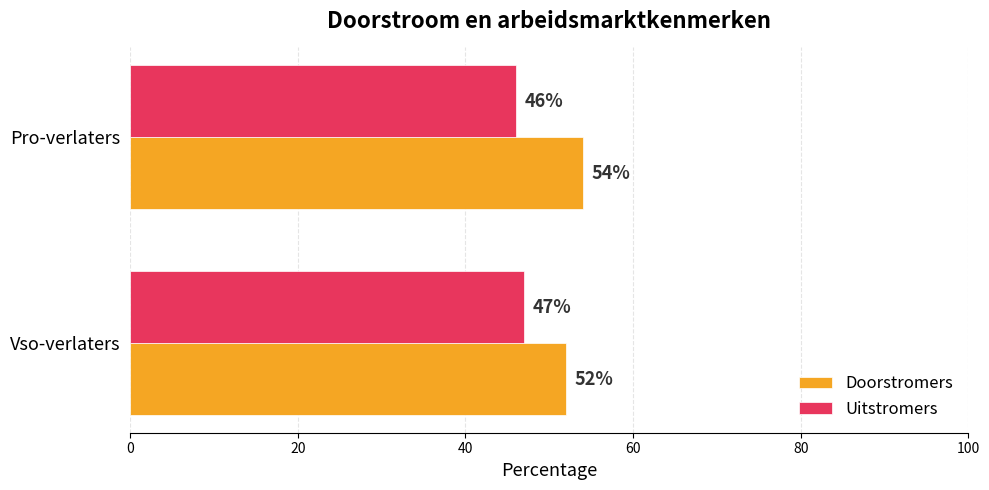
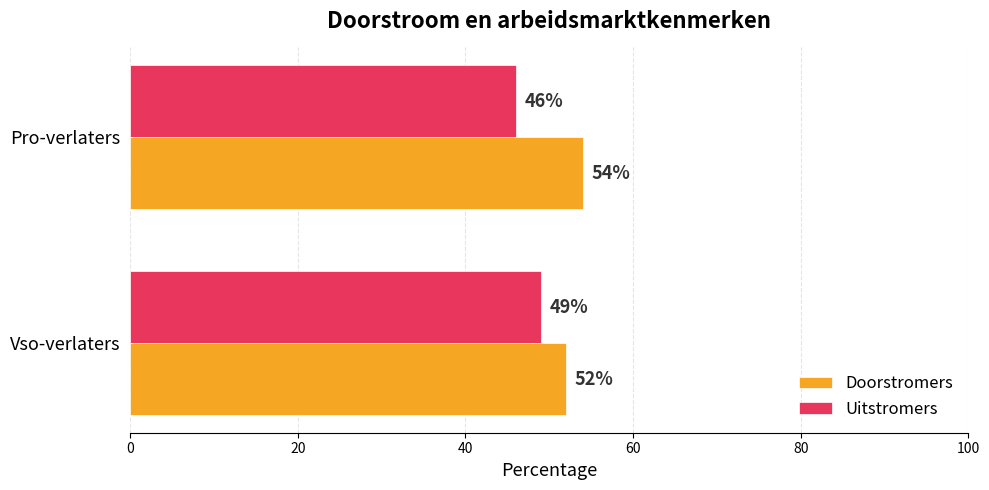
  {
    "Doorstromers": {
      "Pro-verlaters": "54%",
      "Vso-verlaters": "52%"
    },
    "Uitstromers": {
      "Pro-verlaters": "46%",
-     "Vso-verlaters": "47%"
+     "Vso-verlaters": "49%"
    }
  }
